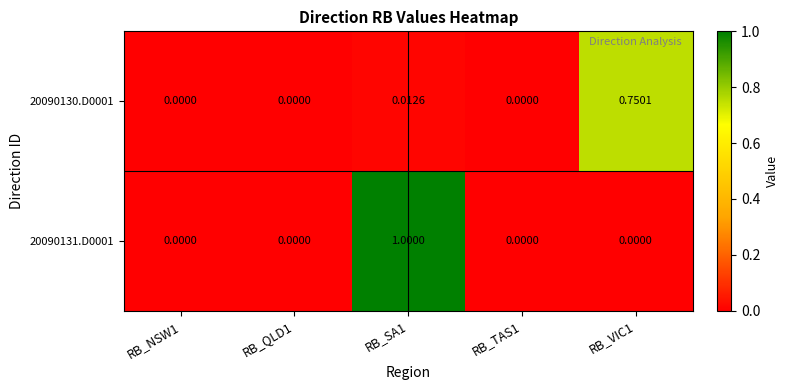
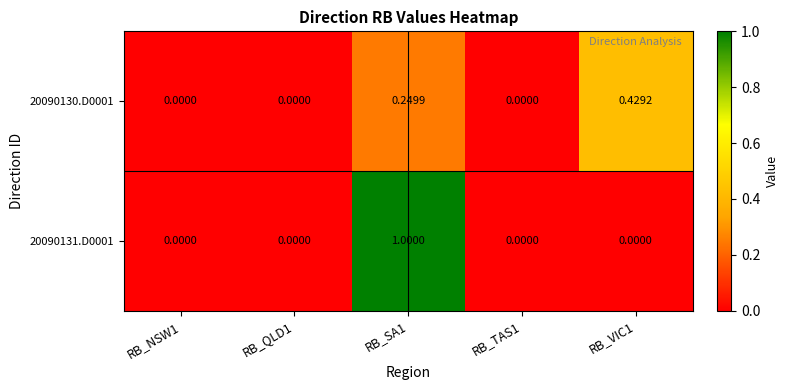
  {
    "20090130.D0001": {
      "RB_NSW1": 0.0000,
      "RB_QLD1": 0.0000,
-     "RB_SA1": 0.0126,
+     "RB_SA1": 0.2499,
      "RB_TAS1": 0.0000,
-     "RB_VIC1": 0.7501
+     "RB_VIC1": 0.4292
    },
    "20090131.D0001": {
      "RB_NSW1": 0.0000,
      "RB_QLD1": 0.0000,
      "RB_SA1": 1.0000,
      "RB_TAS1": 0.0000,
      "RB_VIC1": 0.0000
    }
  }
